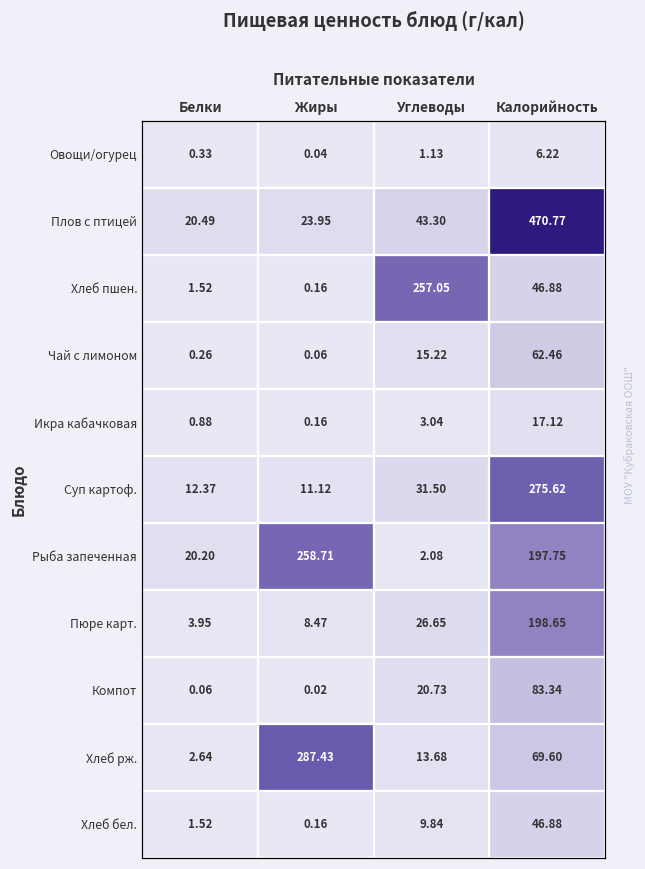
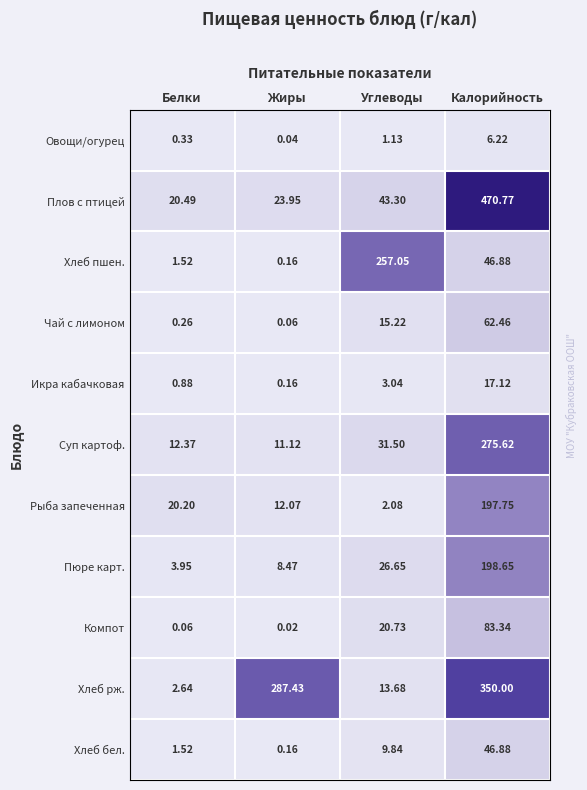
  {
    "Овощи/огурец": {
      "Белки": 0.33,
      "Жиры": 0.04,
      "Углеводы": 1.13,
      "Калорийность": 6.22
    },
    "Плов с птицей": {
      "Белки": 20.49,
      "Жиры": 23.95,
      "Углеводы": 43.30,
      "Калорийность": 470.77
    },
    "Хлеб пшен.": {
      "Белки": 1.52,
      "Жиры": 0.16,
      "Углеводы": 257.05,
      "Калорийность": 46.88
    },
    "Чай с лимоном": {
      "Белки": 0.26,
      "Жиры": 0.06,
      "Углеводы": 15.22,
      "Калорийность": 62.46
    },
    "Икра кабачковая": {
      "Белки": 0.88,
      "Жиры": 0.16,
      "Углеводы": 3.04,
      "Калорийность": 17.12
    },
    "Суп картоф.": {
      "Белки": 12.37,
      "Жиры": 11.12,
      "Углеводы": 31.50,
      "Калорийность": 275.62
    },
    "Рыба запеченная": {
      "Белки": 20.20,
-     "Жиры": 258.71,
+     "Жиры": 12.07,
      "Углеводы": 2.08,
      "Калорийность": 197.75
    },
    "Пюре карт.": {
      "Белки": 3.95,
      "Жиры": 8.47,
      "Углеводы": 26.65,
      "Калорийность": 198.65
    },
    "Компот": {
      "Белки": 0.06,
      "Жиры": 0.02,
      "Углеводы": 20.73,
      "Калорийность": 83.34
    },
    "Хлеб рж.": {
      "Белки": 2.64,
      "Жиры": 287.43,
      "Углеводы": 13.68,
-     "Калорийность": 69.60
+     "Калорийность": 350.00
    },
    "Хлеб бел.": {
      "Белки": 1.52,
      "Жиры": 0.16,
      "Углеводы": 9.84,
      "Калорийность": 46.88
    }
  }
